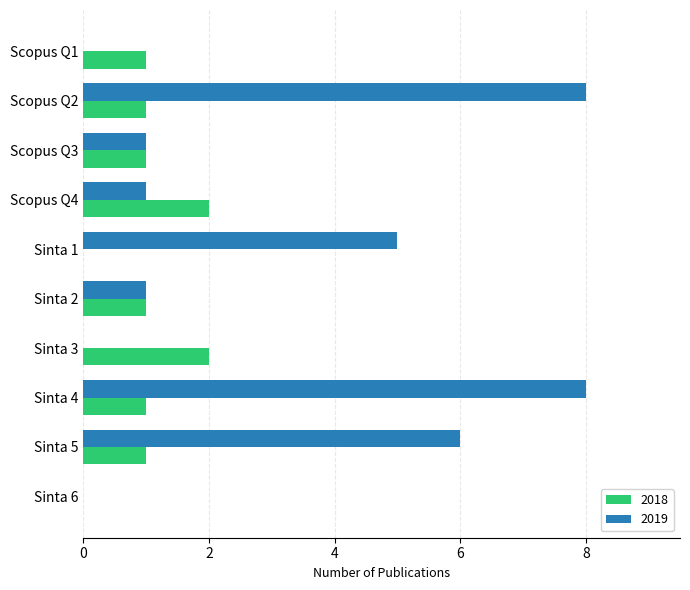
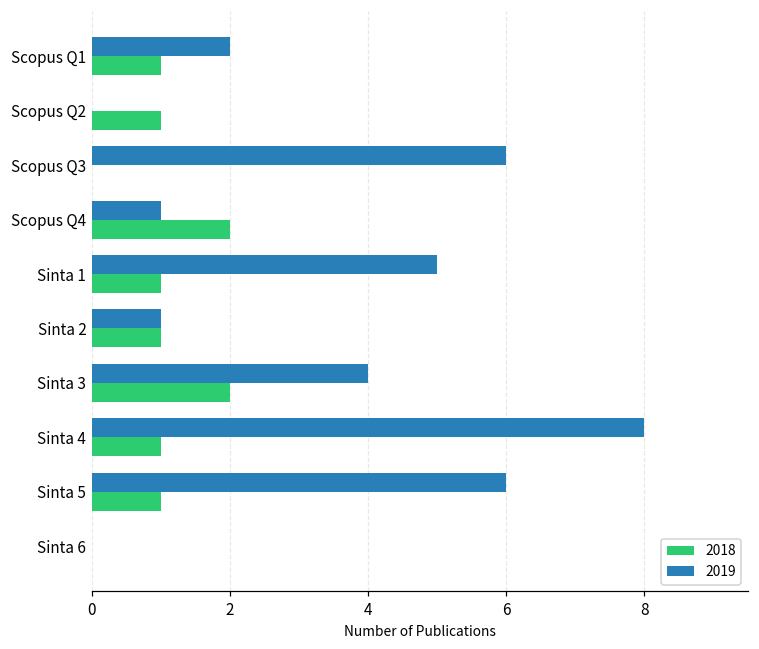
  {
    "2018": {
      "Scopus Q1": 1,
      "Scopus Q2": 1,
-     "Scopus Q3": 1,
+     "Scopus Q3": 0,
      "Scopus Q4": 2,
-     "Sinta 1": 0,
+     "Sinta 1": 1,
      "Sinta 2": 1,
      "Sinta 3": 2,
      "Sinta 4": 1,
      "Sinta 5": 1,
      "Sinta 6": 0
    },
    "2019": {
-     "Scopus Q1": 0,
-     "Scopus Q2": 8,
-     "Scopus Q3": 1,
+     "Scopus Q1": 2,
+     "Scopus Q2": 0,
+     "Scopus Q3": 6,
      "Scopus Q4": 1,
      "Sinta 1": 5,
      "Sinta 2": 1,
-     "Sinta 3": 0,
+     "Sinta 3": 4,
      "Sinta 4": 8,
      "Sinta 5": 6,
      "Sinta 6": 0
    }
  }
